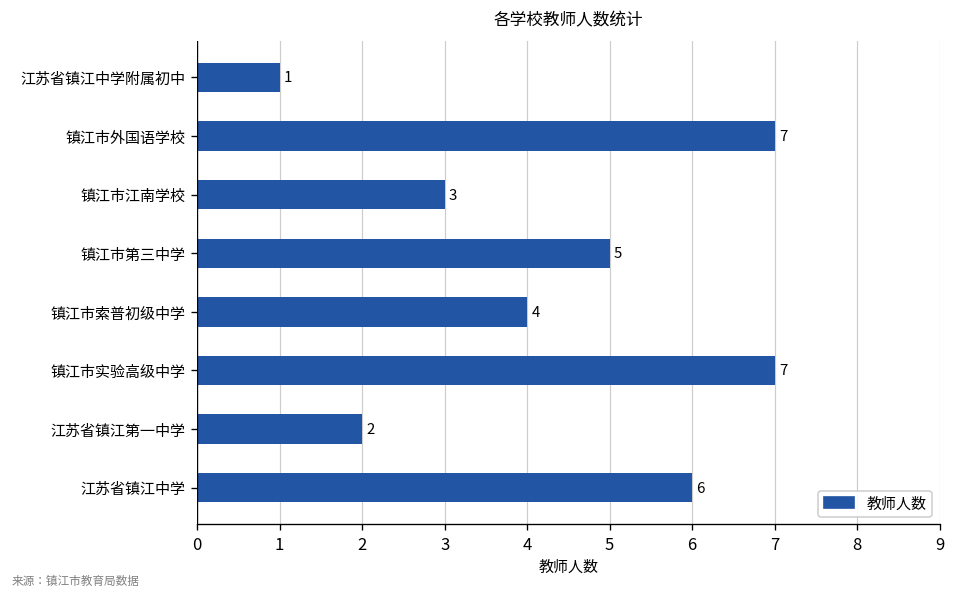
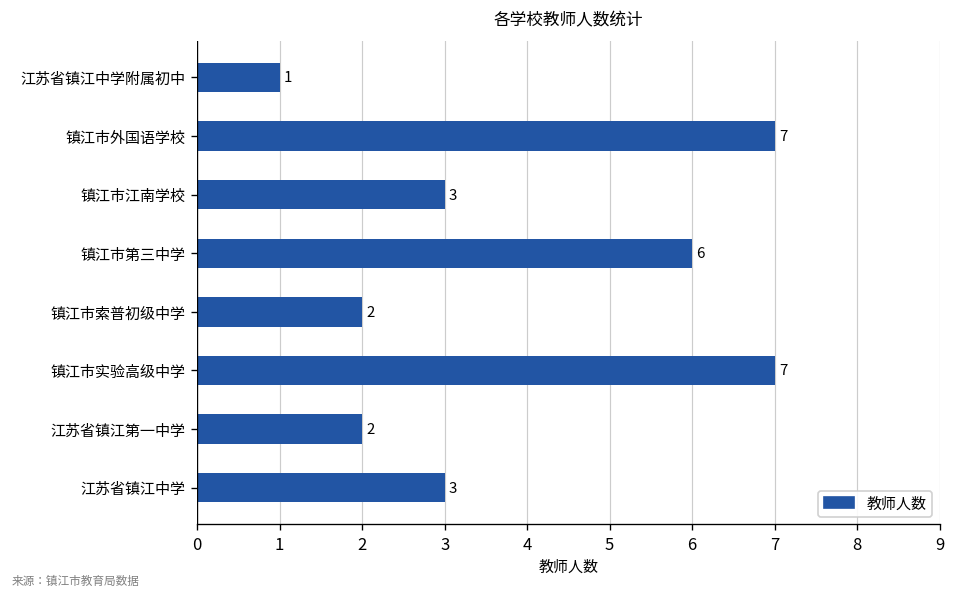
  {
    "江苏省镇江中学附属初中": 1,
    "镇江市外国语学校": 7,
    "镇江市江南学校": 3,
-   "镇江市第三中学": 5,
-   "镇江市索普初级中学": 4,
+   "镇江市第三中学": 6,
+   "镇江市索普初级中学": 2,
    "镇江市实验高级中学": 7,
    "江苏省镇江第一中学": 2,
-   "江苏省镇江中学": 6
+   "江苏省镇江中学": 3
  }
